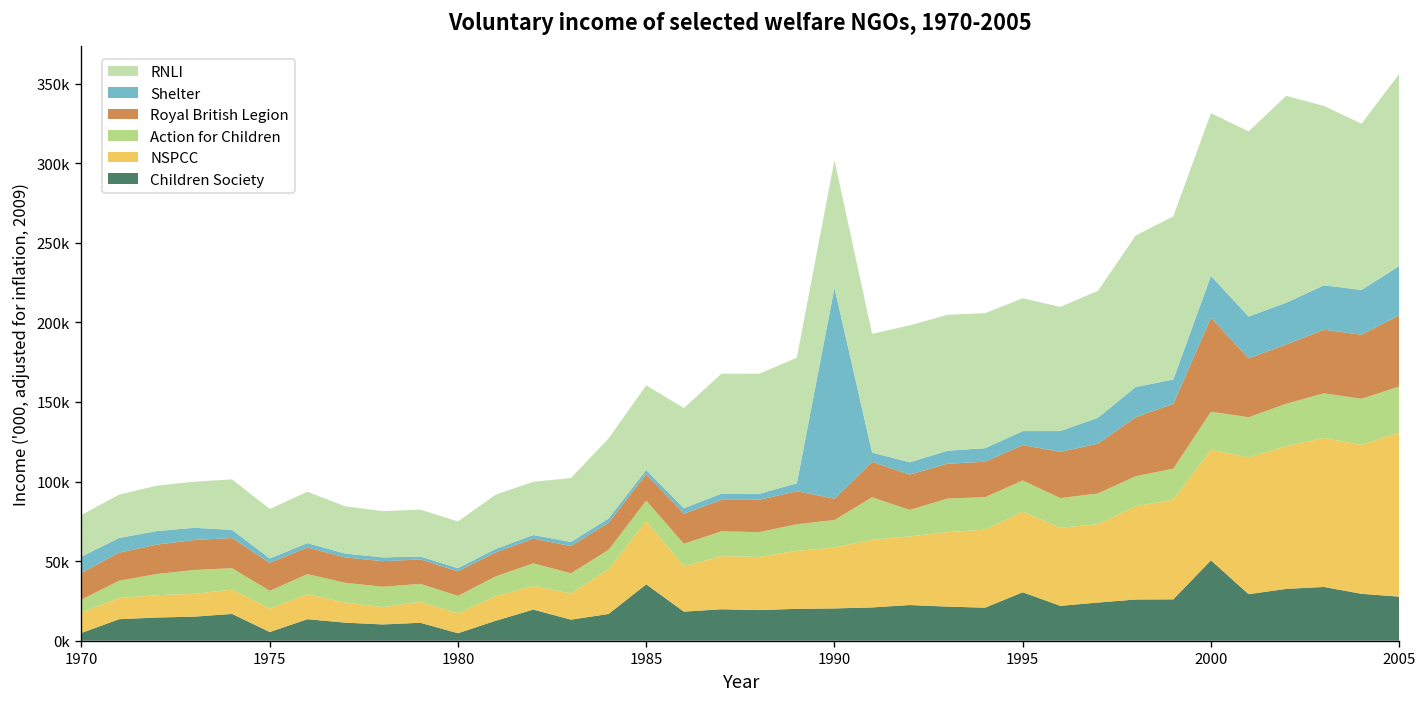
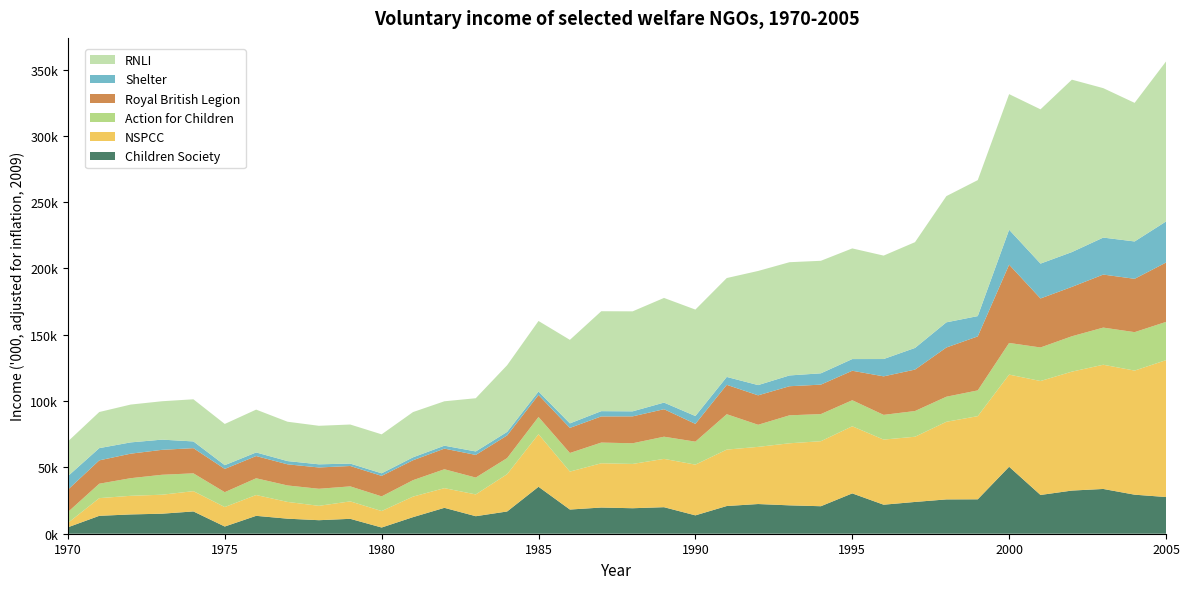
  {
    "Children Society": {
      "1970": 5000,
      "1975": 5000,
      "1980": 5000,
      "1985": 35000,
-     "1990": 20000,
+     "1990": 14000,
      "1995": 30000,
      "2000": 50000,
      "2005": 28000
    },
    "NSPCC": {
-     "1970": 13000,
+     "1970": 3000,
      "1975": 15000,
      "1980": 12000,
      "1985": 40000,
      "1990": 38000,
      "1995": 51000,
      "2000": 69000,
      "2005": 103000
    },
    "Royal British Legion": {
      "1970": 17000,
      "1975": 18000,
      "1980": 15000,
      "1985": 17000,
      "1990": 13000,
      "1995": 22000,
      "2000": 59000,
      "2005": 45000
    },
    "Shelter": {
      "1970": 10000,
      "1975": 3000,
      "1980": 2000,
      "1985": 3000,
-     "1990": 132000,
+     "1990": 6000,
      "1995": 9000,
      "2000": 26000,
      "2005": 31000
    }
  }
